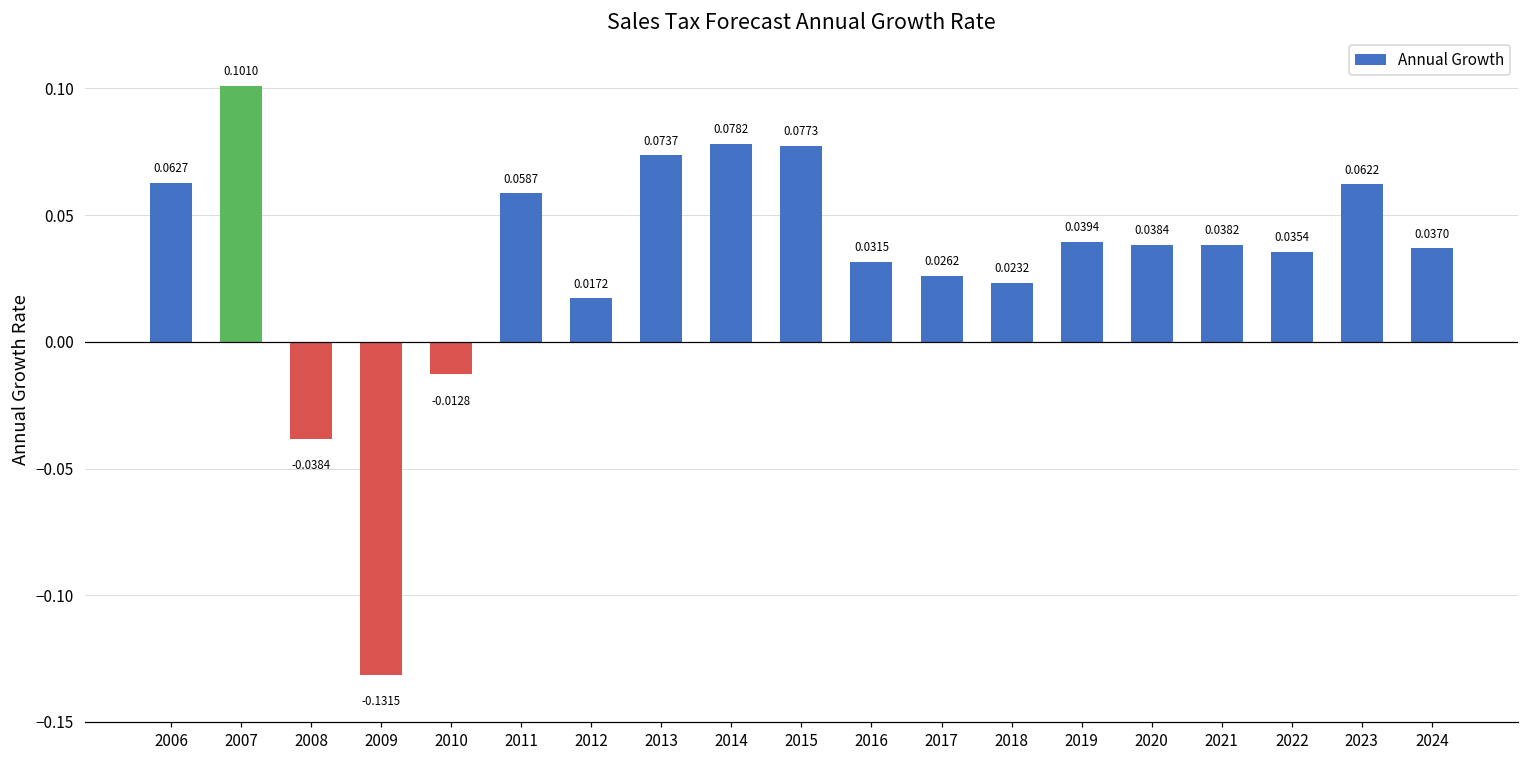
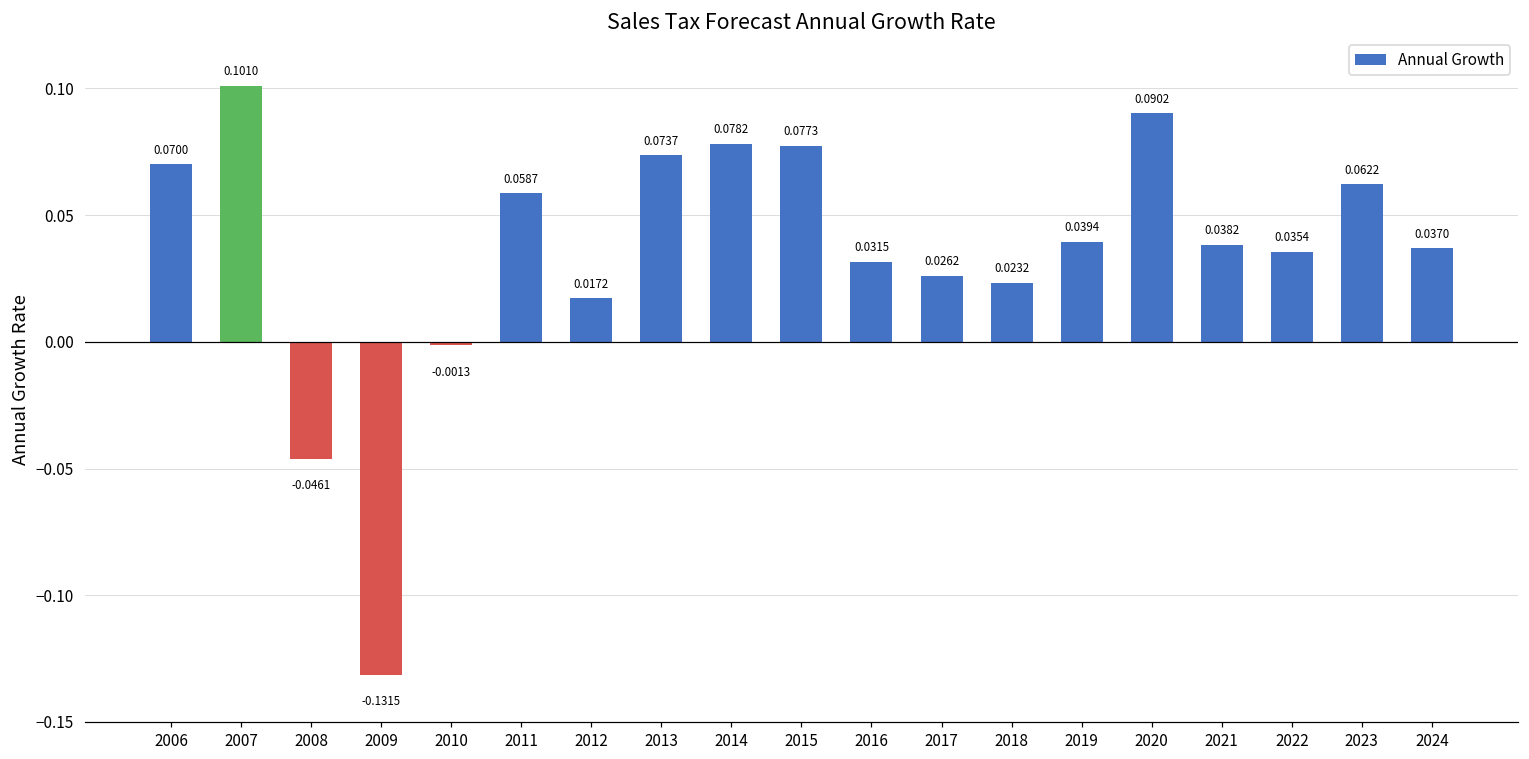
  {
-   "2006": 0.0627,
+   "2006": 0.0700,
    "2007": 0.1010,
-   "2008": -0.0384,
+   "2008": -0.0461,
    "2009": -0.1315,
-   "2010": -0.0128,
+   "2010": -0.0013,
    "2011": 0.0587,
    "2012": 0.0172,
    "2013": 0.0737,
    "2014": 0.0782,
    "2015": 0.0773,
    "2016": 0.0315,
    "2017": 0.0262,
    "2018": 0.0232,
    "2019": 0.0394,
-   "2020": 0.0384,
+   "2020": 0.0902,
    "2021": 0.0382,
    "2022": 0.0354,
    "2023": 0.0622,
    "2024": 0.0370
  }
